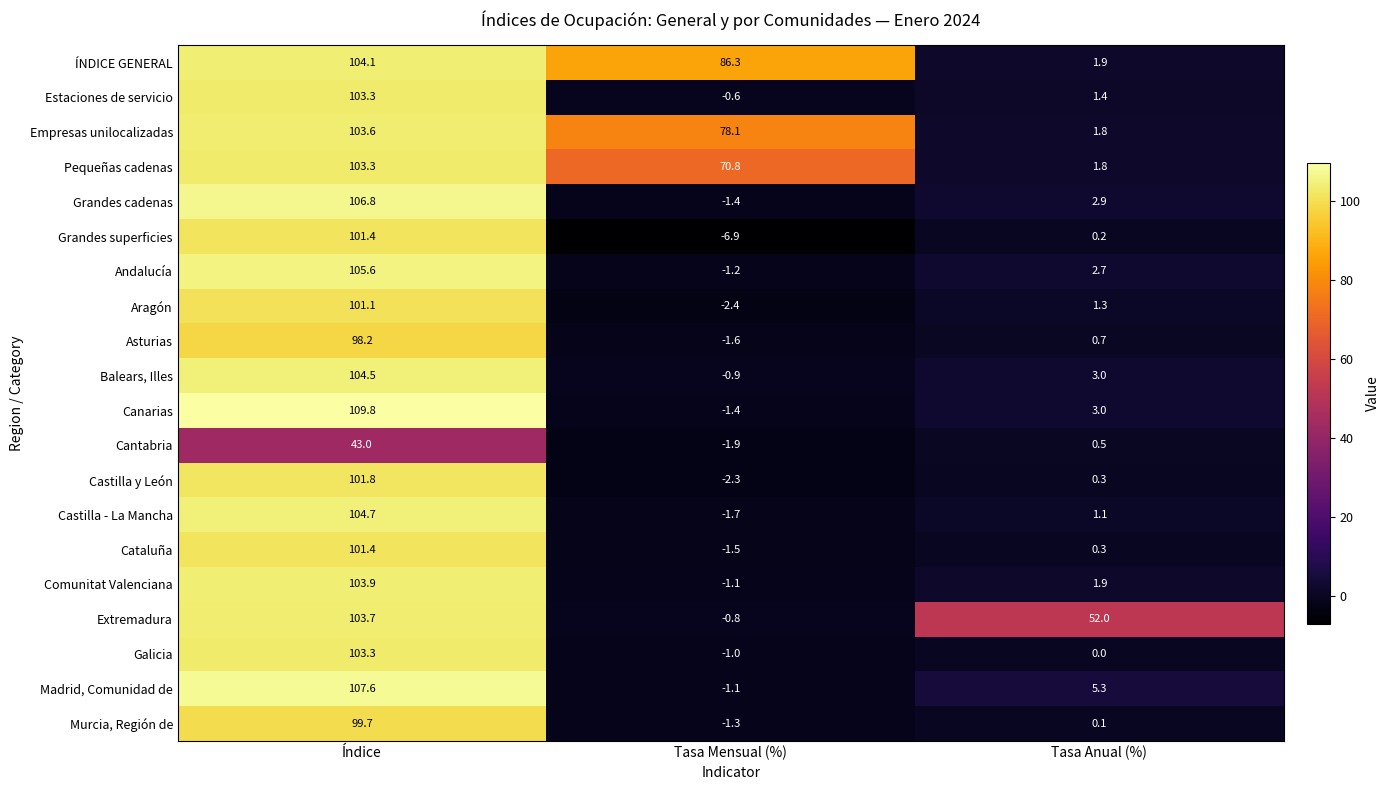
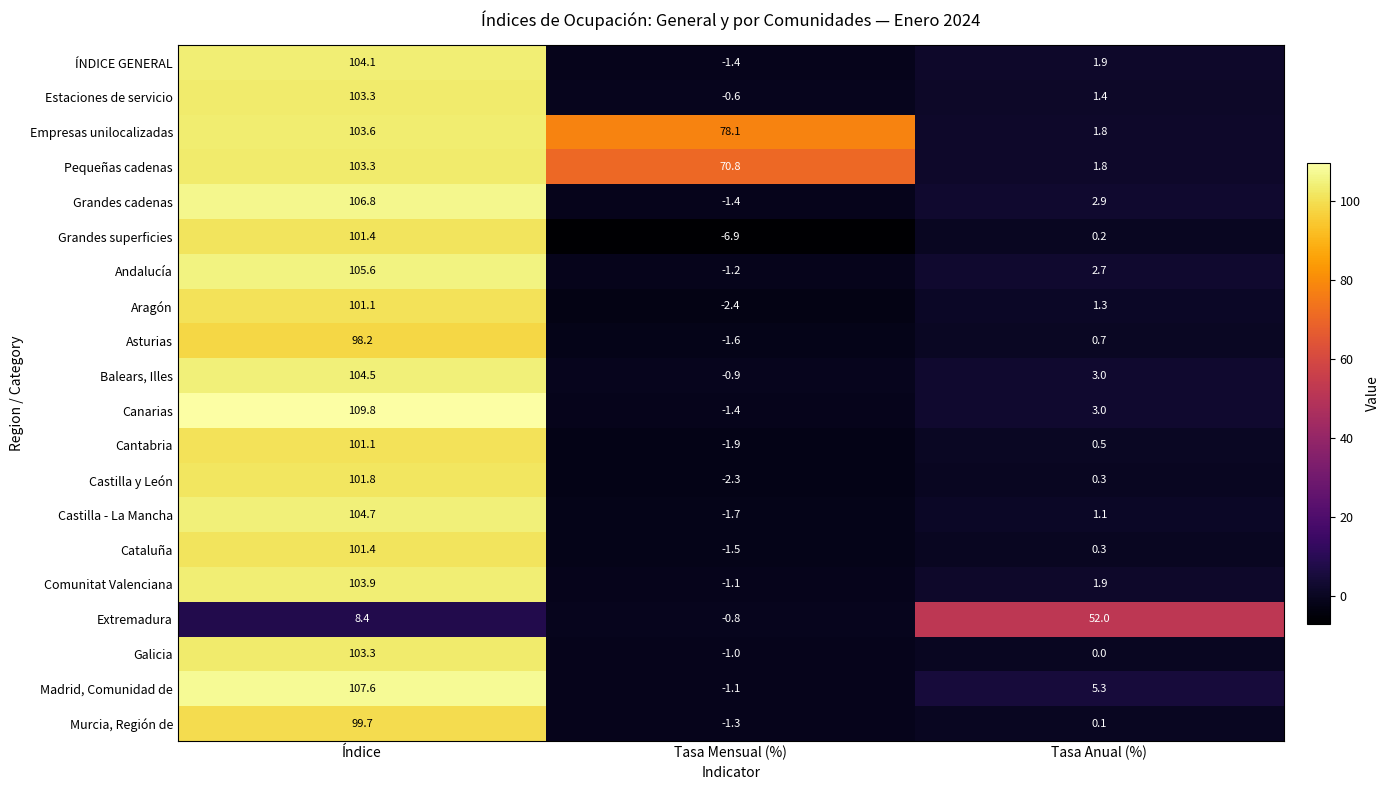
  {
    "ÍNDICE GENERAL": {
      "Índice": 104.1,
-     "Tasa Mensual (%)": 86.3,
+     "Tasa Mensual (%)": -1.4,
      "Tasa Anual (%)": 1.9
    },
    "Estaciones de servicio": {
      "Índice": 103.3,
      "Tasa Mensual (%)": -0.6,
      "Tasa Anual (%)": 1.4
    },
    "Empresas unilocalizadas": {
      "Índice": 103.6,
      "Tasa Mensual (%)": 78.1,
      "Tasa Anual (%)": 1.8
    },
    "Pequeñas cadenas": {
      "Índice": 103.3,
      "Tasa Mensual (%)": 70.8,
      "Tasa Anual (%)": 1.8
    },
    "Grandes cadenas": {
      "Índice": 106.8,
      "Tasa Mensual (%)": -1.4,
      "Tasa Anual (%)": 2.9
    },
    "Grandes superficies": {
      "Índice": 101.4,
      "Tasa Mensual (%)": -6.9,
      "Tasa Anual (%)": 0.2
    },
    "Andalucía": {
      "Índice": 105.6,
      "Tasa Mensual (%)": -1.2,
      "Tasa Anual (%)": 2.7
    },
    "Aragón": {
      "Índice": 101.1,
      "Tasa Mensual (%)": -2.4,
      "Tasa Anual (%)": 1.3
    },
    "Asturias": {
      "Índice": 98.2,
      "Tasa Mensual (%)": -1.6,
      "Tasa Anual (%)": 0.7
    },
    "Balears, Illes": {
      "Índice": 104.5,
      "Tasa Mensual (%)": -0.9,
      "Tasa Anual (%)": 3.0
    },
    "Canarias": {
      "Índice": 109.8,
      "Tasa Mensual (%)": -1.4,
      "Tasa Anual (%)": 3.0
    },
    "Cantabria": {
-     "Índice": 43.0,
+     "Índice": 101.1,
      "Tasa Mensual (%)": -1.9,
      "Tasa Anual (%)": 0.5
    },
    "Castilla y León": {
      "Índice": 101.8,
      "Tasa Mensual (%)": -2.3,
      "Tasa Anual (%)": 0.3
    },
    "Castilla - La Mancha": {
      "Índice": 104.7,
      "Tasa Mensual (%)": -1.7,
      "Tasa Anual (%)": 1.1
    },
    "Cataluña": {
      "Índice": 101.4,
      "Tasa Mensual (%)": -1.5,
      "Tasa Anual (%)": 0.3
    },
    "Comunitat Valenciana": {
      "Índice": 103.9,
      "Tasa Mensual (%)": -1.1,
      "Tasa Anual (%)": 1.9
    },
    "Extremadura": {
-     "Índice": 103.7,
+     "Índice": 8.4,
      "Tasa Mensual (%)": -0.8,
      "Tasa Anual (%)": 52.0
    },
    "Galicia": {
      "Índice": 103.3,
      "Tasa Mensual (%)": -1.0,
      "Tasa Anual (%)": 0.0
    },
    "Madrid, Comunidad de": {
      "Índice": 107.6,
      "Tasa Mensual (%)": -1.1,
      "Tasa Anual (%)": 5.3
    },
    "Murcia, Región de": {
      "Índice": 99.7,
      "Tasa Mensual (%)": -1.3,
      "Tasa Anual (%)": 0.1
    }
  }
